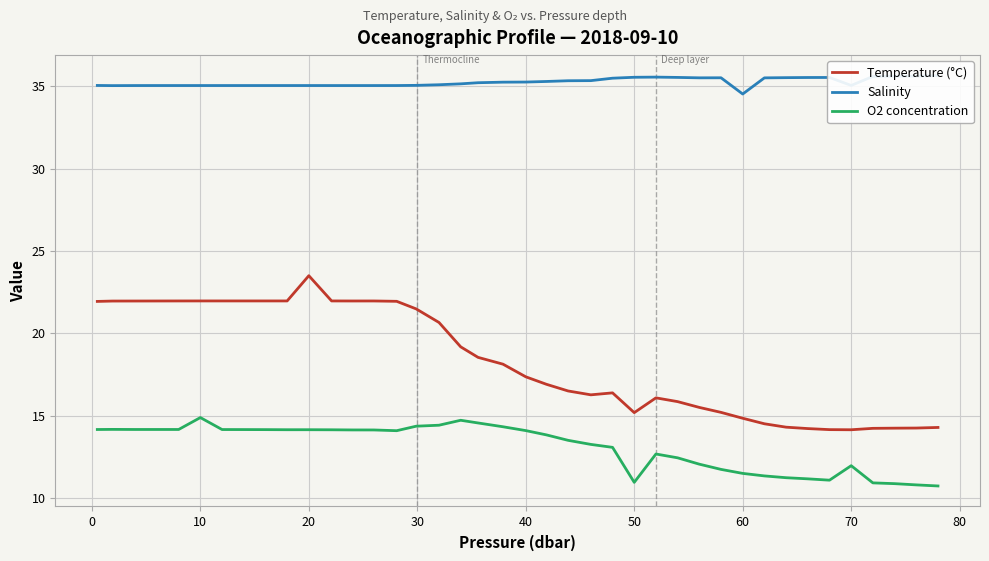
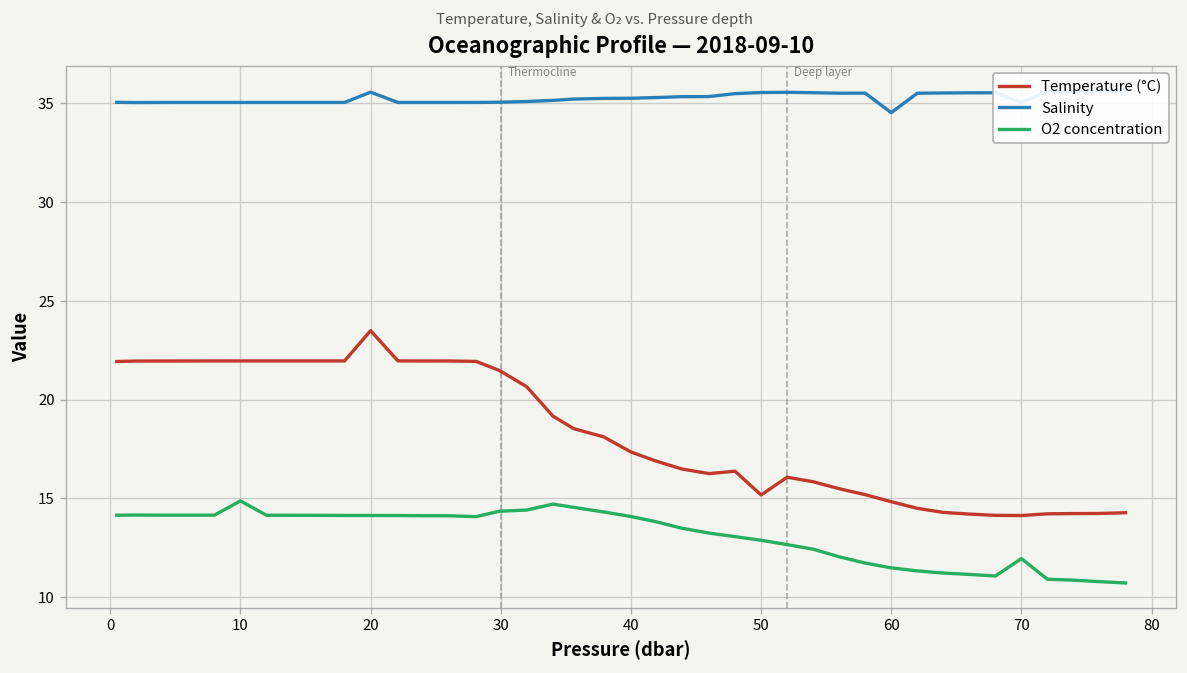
  {
    "Temperature (°C)": {
      "10": 22.0,
      "20": 23.5,
      "40": 17.4,
      "50": 15.2,
      "60": 14.8,
      "70": 14.1
    },
    "Salinity": {
      "10": 35.0,
-     "20": 35.0,
+     "20": 35.6,
      "40": 35.3,
      "50": 35.6,
      "60": 34.5
    },
    "O2 concentration": {
      "10": 14.9,
      "20": 14.1,
      "40": 14.1,
-     "50": 10.9,
+     "50": 12.9,
      "60": 11.5,
      "70": 12.0
    }
  }
